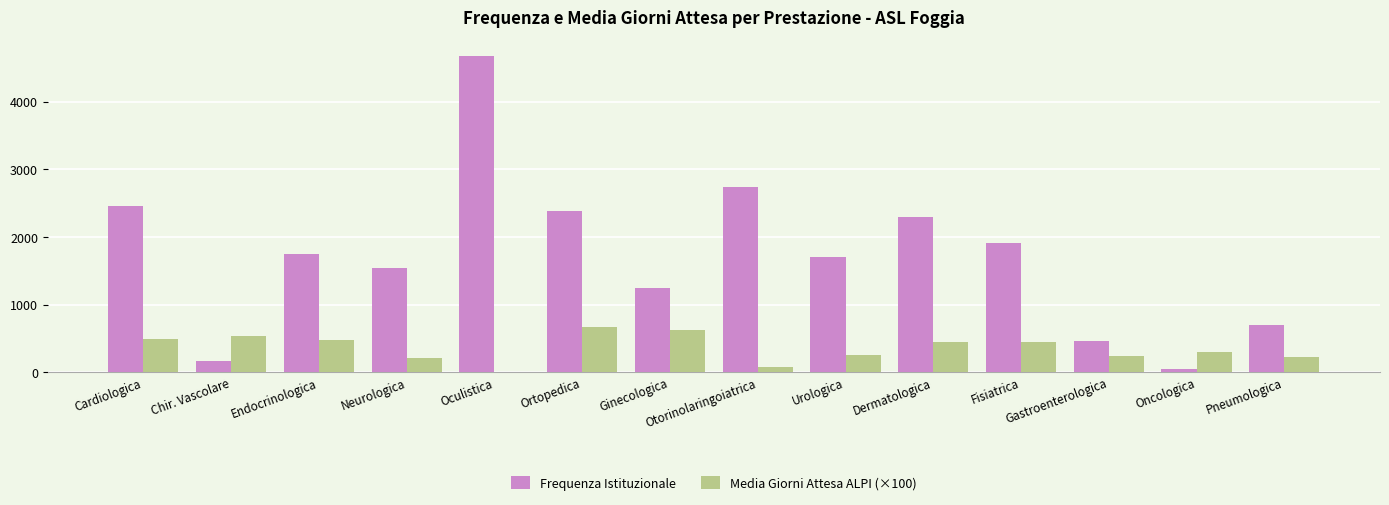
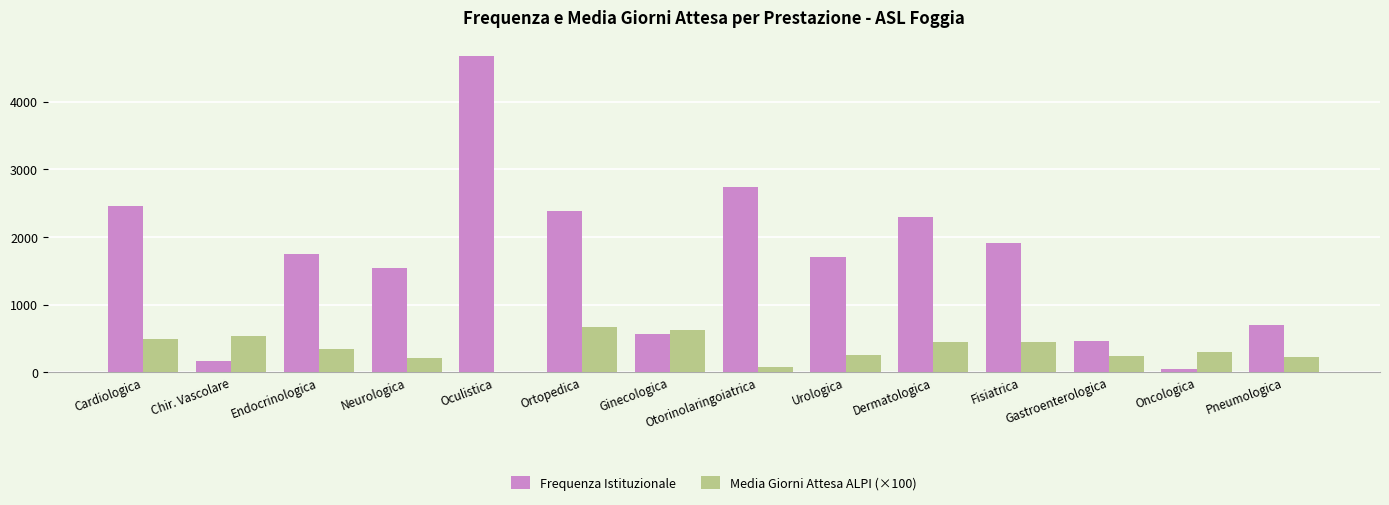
  {
    "Frequenza Istituzionale": {
      "Cardiologica": 2500,
      "Chir. Vascolare": 200,
      "Endocrinologica": 1800,
      "Neurologica": 1500,
      "Oculistica": 4700,
      "Ortopedica": 2400,
-     "Ginecologica": 1200,
+     "Ginecologica": 600,
      "Otorinolaringoiatrica": 2700,
      "Urologica": 1700,
      "Dermatologica": 2300,
      "Fisiatrica": 1900,
      "Gastroenterologica": 500,
      "Oncologica": 0,
      "Pneumologica": 700
    },
    "Media Giorni Attesa ALPI (×100)": {
      "Cardiologica": 500,
      "Chir. Vascolare": 500,
-     "Endocrinologica": 500,
+     "Endocrinologica": 300,
      "Neurologica": 200,
      "Oculistica": 0,
      "Ortopedica": 700,
      "Ginecologica": 600,
      "Otorinolaringoiatrica": 100,
      "Urologica": 300,
      "Dermatologica": 400,
      "Fisiatrica": 500,
      "Gastroenterologica": 200,
      "Oncologica": 300,
      "Pneumologica": 200
    }
  }
